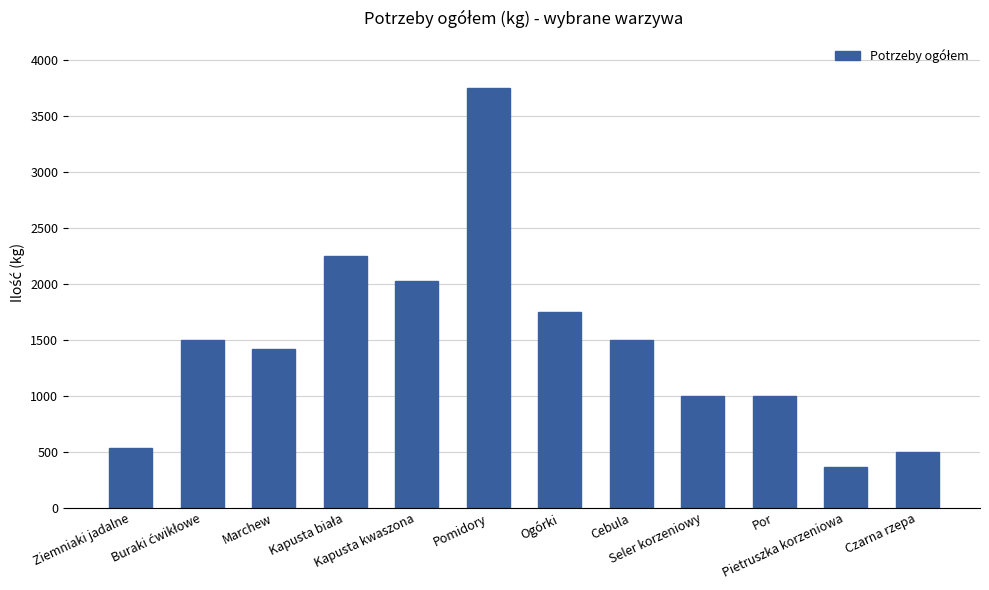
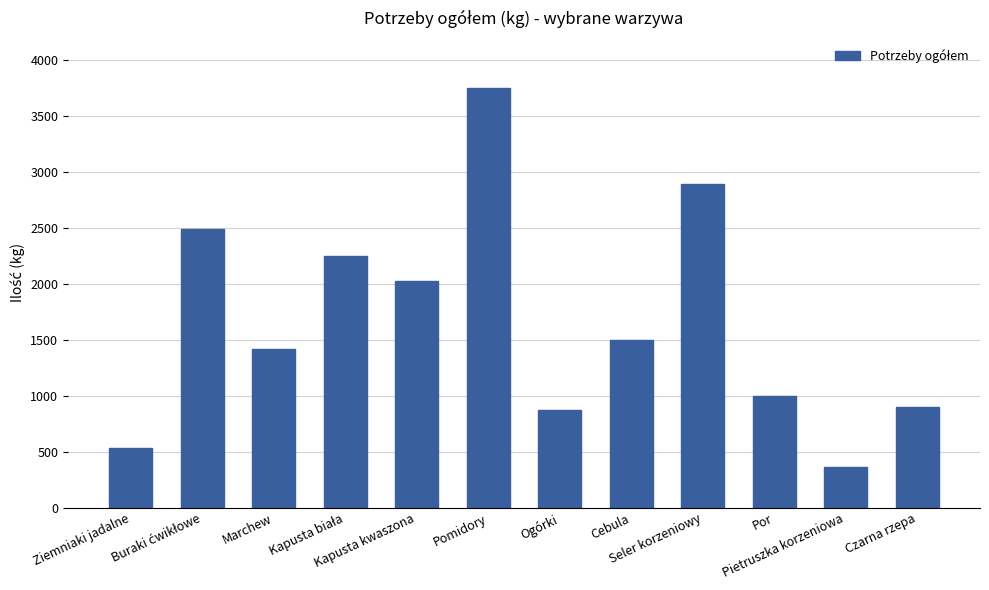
  {
    "Ziemniaki jadalne": 530,
-   "Buraki ćwikłowe": 1500,
+   "Buraki ćwikłowe": 2490,
    "Marchew": 1420,
    "Kapusta biała": 2250,
    "Kapusta kwaszona": 2030,
    "Pomidory": 3750,
-   "Ogórki": 1750,
+   "Ogórki": 870,
    "Cebula": 1500,
-   "Seler korzeniowy": 1000,
+   "Seler korzeniowy": 2890,
    "Por": 1000,
    "Pietruszka korzeniowa": 370,
-   "Czarna rzepa": 500
+   "Czarna rzepa": 900
  }
